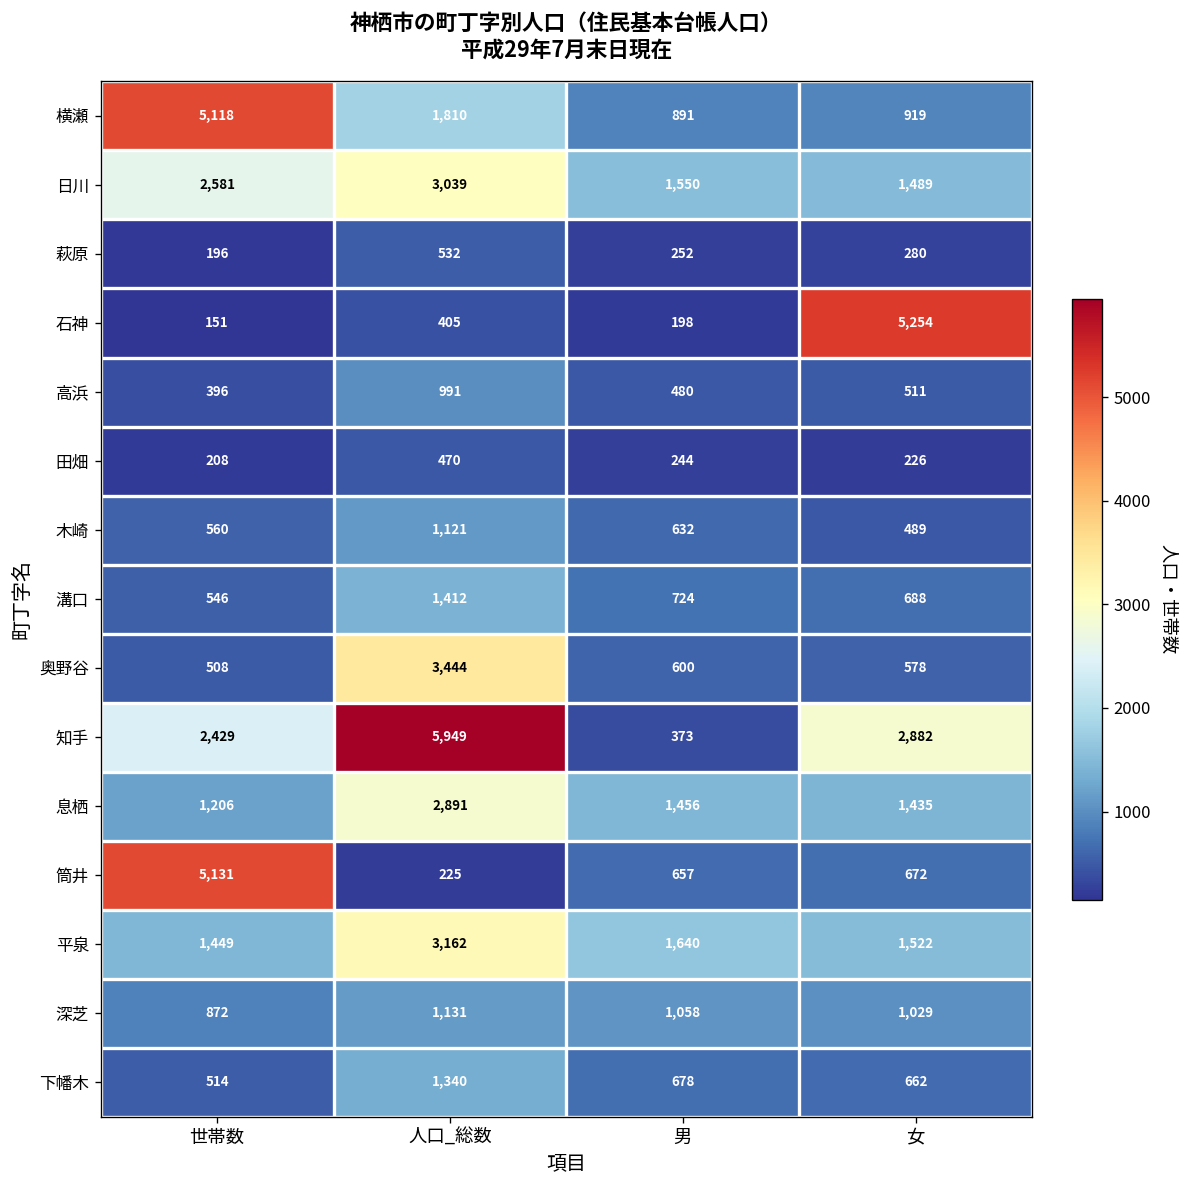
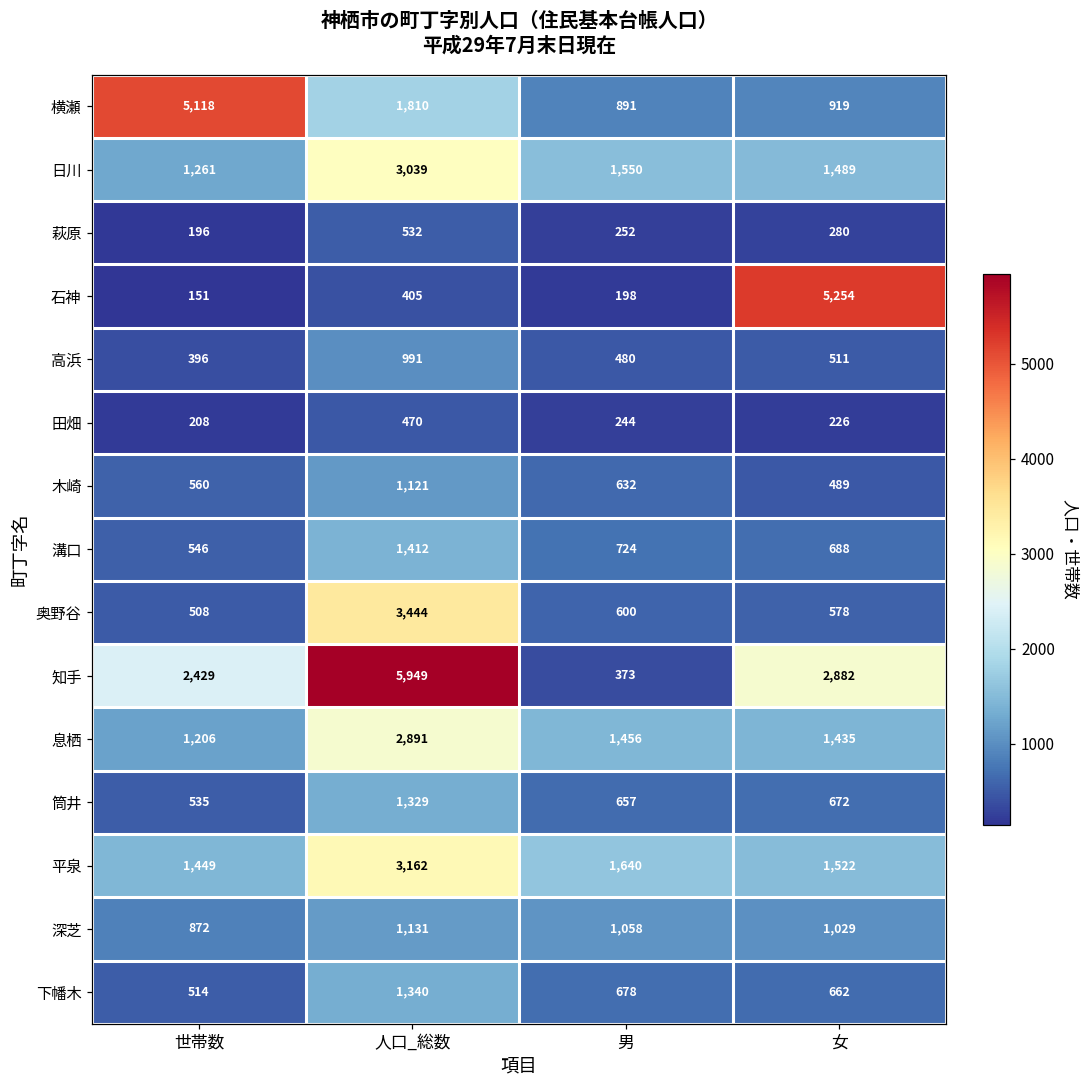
  {
    "横瀬": {
      "世帯数": "5,118",
      "人口_総数": "1,810",
      "男": "891",
      "女": "919"
    },
    "日川": {
-     "世帯数": "2,581",
+     "世帯数": "1,261",
      "人口_総数": "3,039",
      "男": "1,550",
      "女": "1,489"
    },
    "萩原": {
      "世帯数": "196",
      "人口_総数": "532",
      "男": "252",
      "女": "280"
    },
    "石神": {
      "世帯数": "151",
      "人口_総数": "405",
      "男": "198",
      "女": "5,254"
    },
    "高浜": {
      "世帯数": "396",
      "人口_総数": "991",
      "男": "480",
      "女": "511"
    },
    "田畑": {
      "世帯数": "208",
      "人口_総数": "470",
      "男": "244",
      "女": "226"
    },
    "木崎": {
      "世帯数": "560",
      "人口_総数": "1,121",
      "男": "632",
      "女": "489"
    },
    "溝口": {
      "世帯数": "546",
      "人口_総数": "1,412",
      "男": "724",
      "女": "688"
    },
    "奥野谷": {
      "世帯数": "508",
      "人口_総数": "3,444",
      "男": "600",
      "女": "578"
    },
    "知手": {
      "世帯数": "2,429",
      "人口_総数": "5,949",
      "男": "373",
      "女": "2,882"
    },
    "息栖": {
      "世帯数": "1,206",
      "人口_総数": "2,891",
      "男": "1,456",
      "女": "1,435"
    },
    "筒井": {
-     "世帯数": "5,131",
-     "人口_総数": "225",
+     "世帯数": "535",
+     "人口_総数": "1,329",
      "男": "657",
      "女": "672"
    },
    "平泉": {
      "世帯数": "1,449",
      "人口_総数": "3,162",
      "男": "1,640",
      "女": "1,522"
    },
    "深芝": {
      "世帯数": "872",
      "人口_総数": "1,131",
      "男": "1,058",
      "女": "1,029"
    },
    "下幡木": {
      "世帯数": "514",
      "人口_総数": "1,340",
      "男": "678",
      "女": "662"
    }
  }
